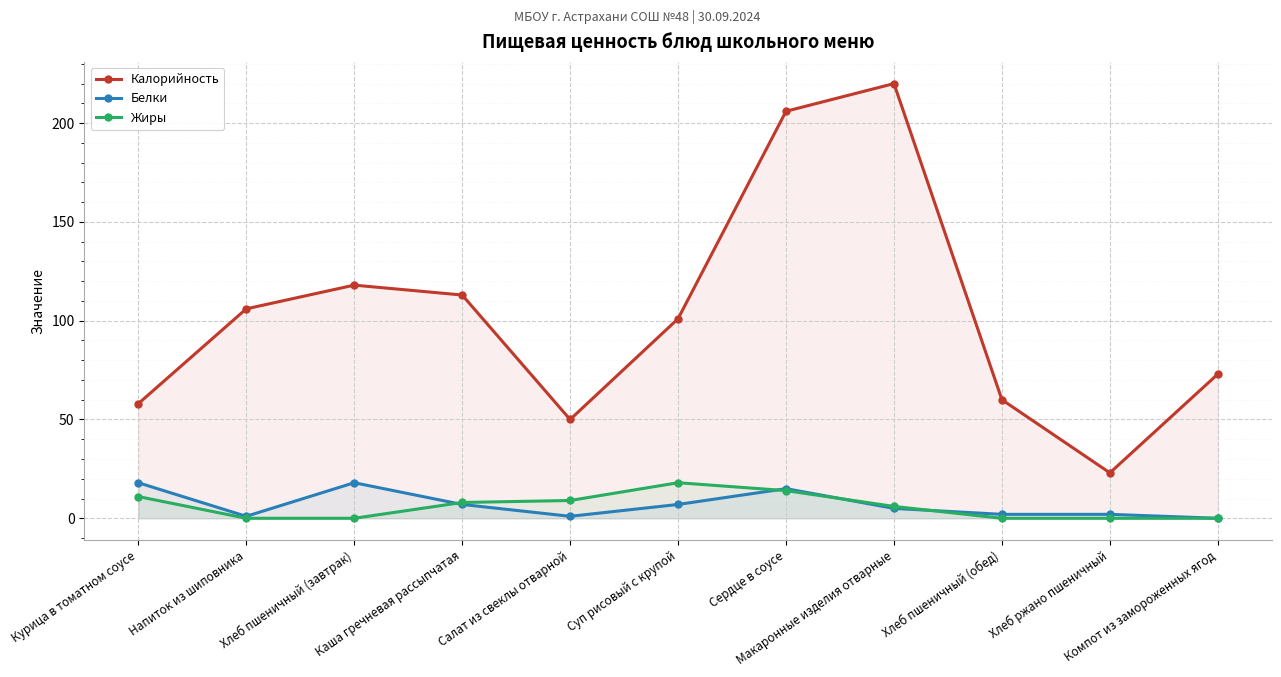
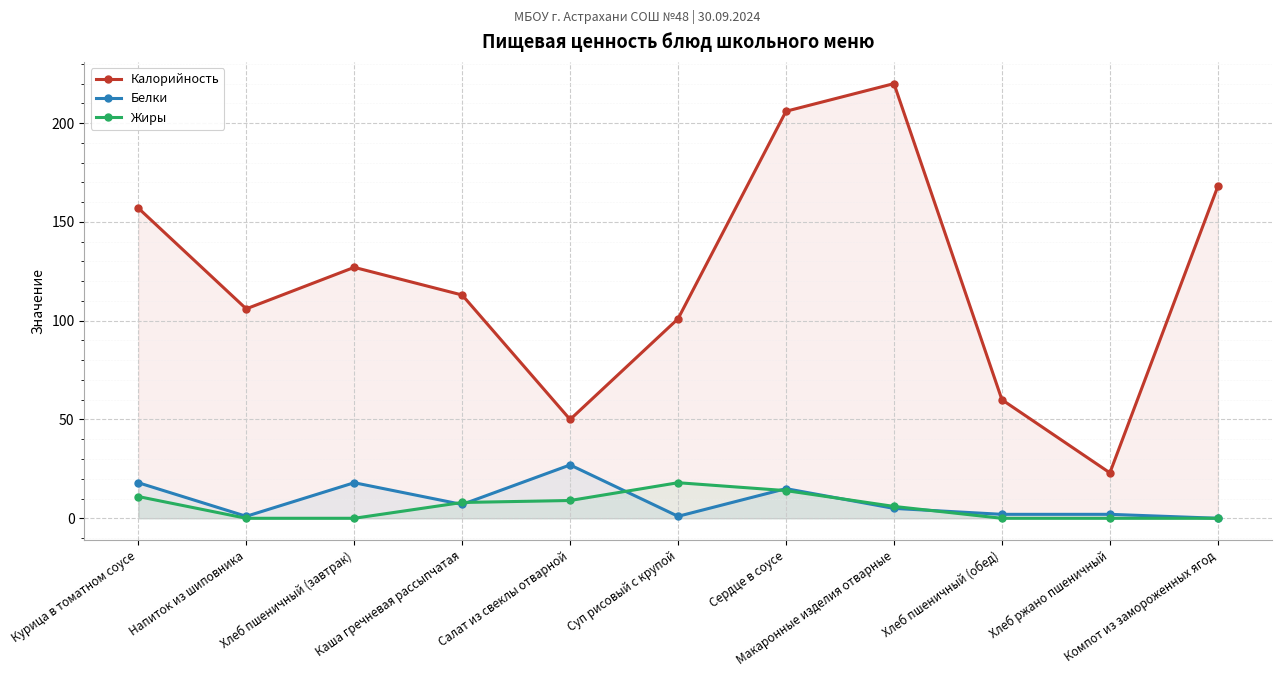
  {
    "Калорийность": {
-     "Курица в томатном соусе": 58,
+     "Курица в томатном соусе": 157,
      "Напиток из шиповника": 106,
-     "Хлеб пшеничный (завтрак)": 118,
+     "Хлеб пшеничный (завтрак)": 127,
      "Каша гречневая рассыпчатая": 113,
      "Салат из свеклы отварной": 50,
      "Суп рисовый с крупой": 101,
      "Сердце в соусе": 206,
      "Макаронные изделия отварные": 220,
      "Хлеб пшеничный (обед)": 60,
      "Хлеб ржано пшеничный": 23,
-     "Компот из замороженных ягод": 73
+     "Компот из замороженных ягод": 168
    },
    "Белки": {
      "Курица в томатном соусе": 18,
      "Хлеб пшеничный (завтрак)": 18,
-     "Салат из свеклы отварной": 1,
-     "Суп рисовый с крупой": 7,
+     "Салат из свеклы отварной": 27,
+     "Суп рисовый с крупой": 1,
      "Хлеб пшеничный (обед)": 2,
      "Хлеб ржано пшеничный": 2
    },
    "Жиры": {
      "Курица в томатном соусе": 11,
      "Хлеб пшеничный (завтрак)": 0,
      "Салат из свеклы отварной": 9,
      "Суп рисовый с крупой": 18,
      "Хлеб пшеничный (обед)": 0,
      "Хлеб ржано пшеничный": 0
    }
  }
